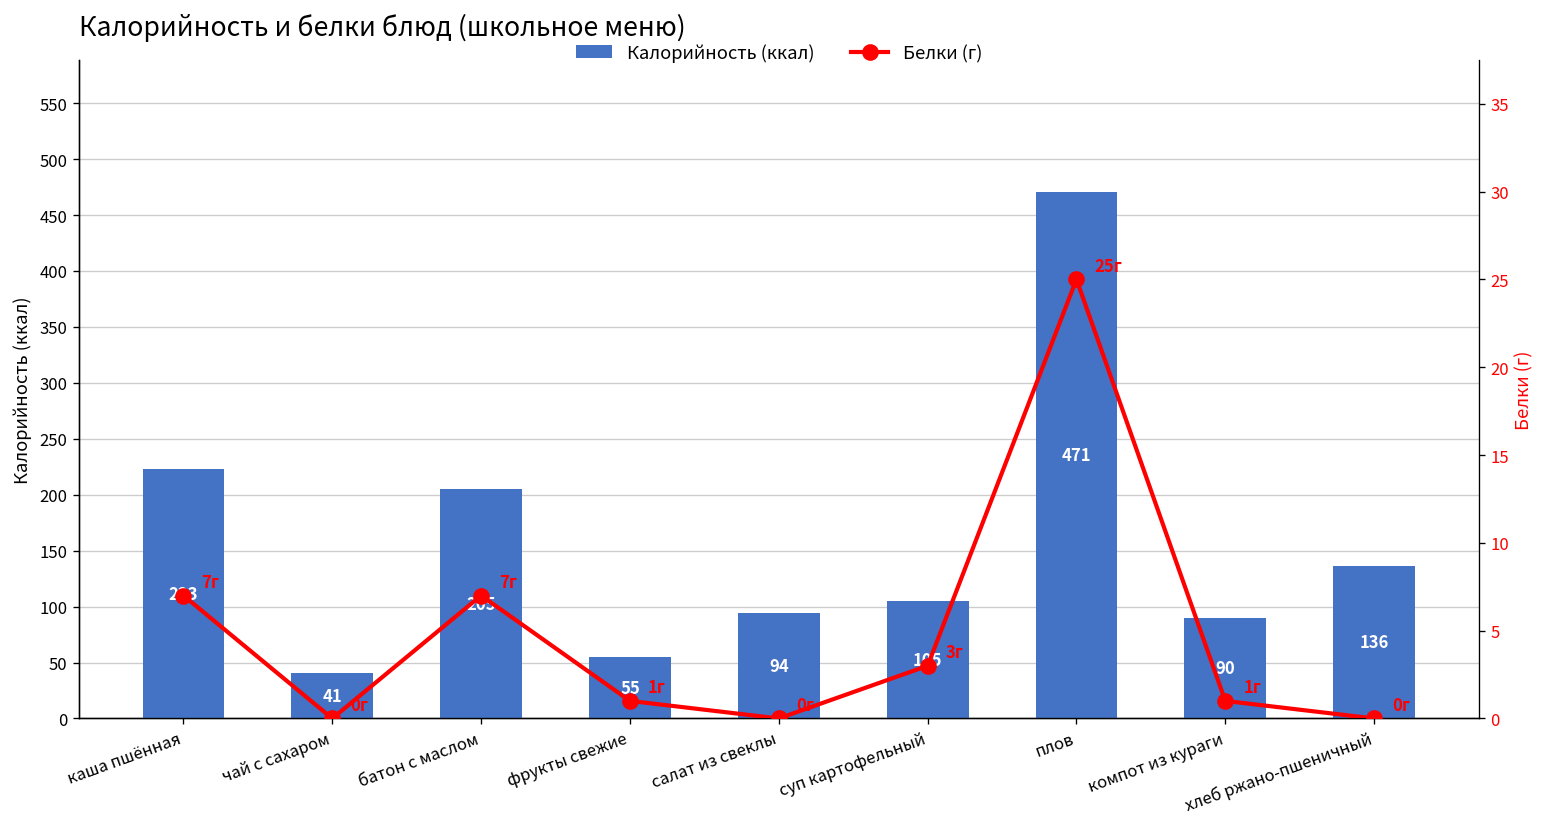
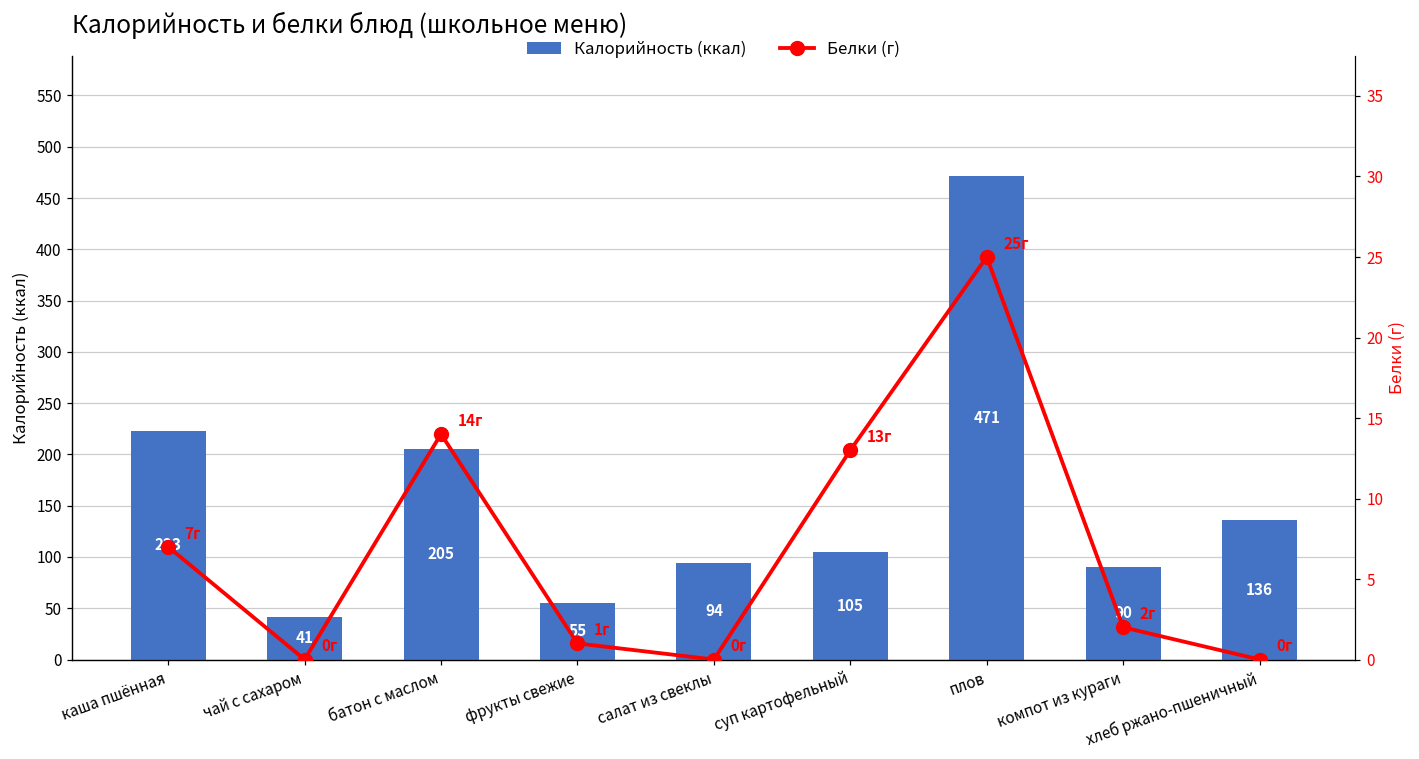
  {
    "Калорийность (ккал)": {
      "чай с сахаром": "41",
      "фрукты свежие": "55",
      "салат из свеклы": "94",
      "плов": "471",
      "компот из кураги": "90",
      "хлеб ржано-пшеничный": "136"
    },
    "Белки (г)": {
      "каша пшённая": "7г",
      "чай с сахаром": "0г",
-     "батон с маслом": "7г",
+     "батон с маслом": "14г",
      "фрукты свежие": "1г",
      "салат из свеклы": "0г",
-     "суп картофельный": "3г",
+     "суп картофельный": "13г",
      "плов": "25г",
-     "компот из кураги": "1г",
+     "компот из кураги": "2г",
      "хлеб ржано-пшеничный": "0г"
    }
  }
